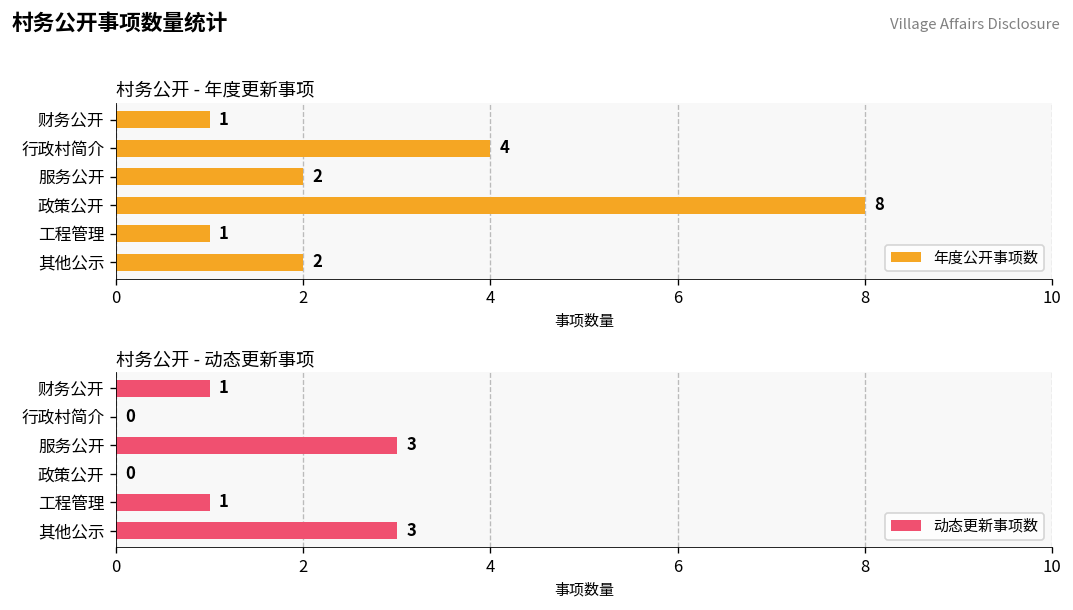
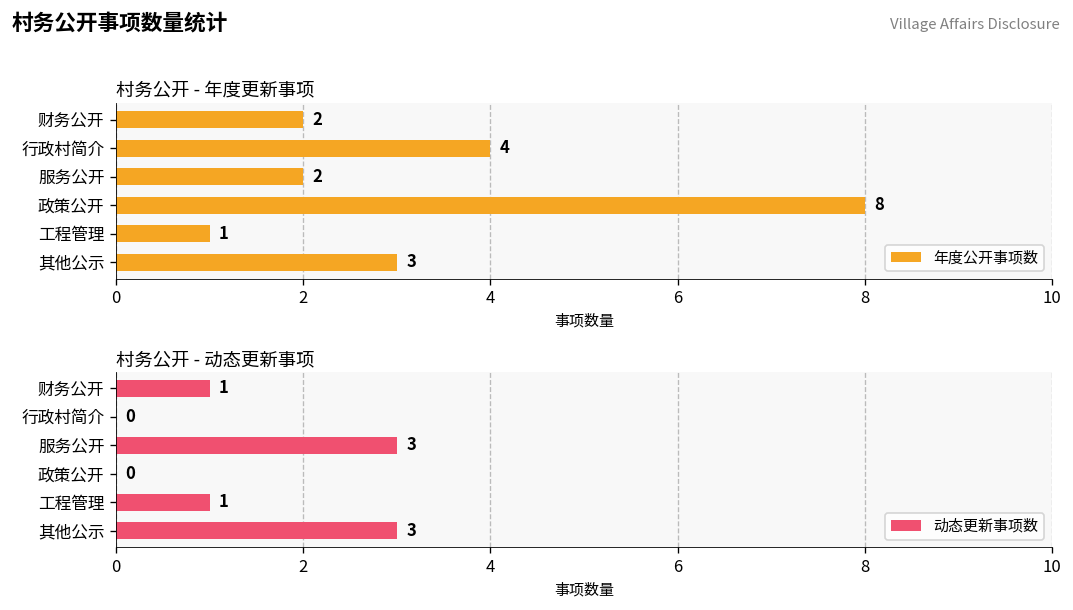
  {
    "村务公开 - 年度更新事项": {
-     "财务公开": 1,
+     "财务公开": 2,
      "行政村简介": 4,
      "服务公开": 2,
      "政策公开": 8,
      "工程管理": 1,
-     "其他公示": 2
+     "其他公示": 3
    },
    "村务公开 - 动态更新事项": {
      "财务公开": 1,
      "行政村简介": 0,
      "服务公开": 3,
      "政策公开": 0,
      "工程管理": 1,
      "其他公示": 3
    }
  }
